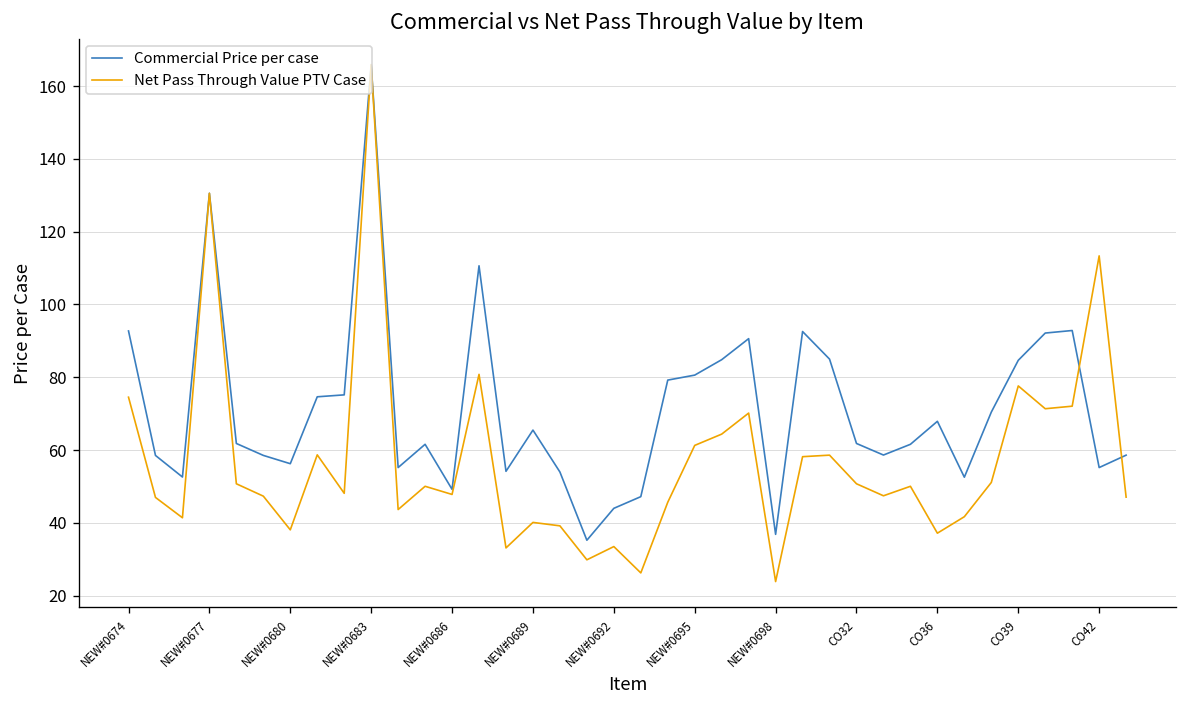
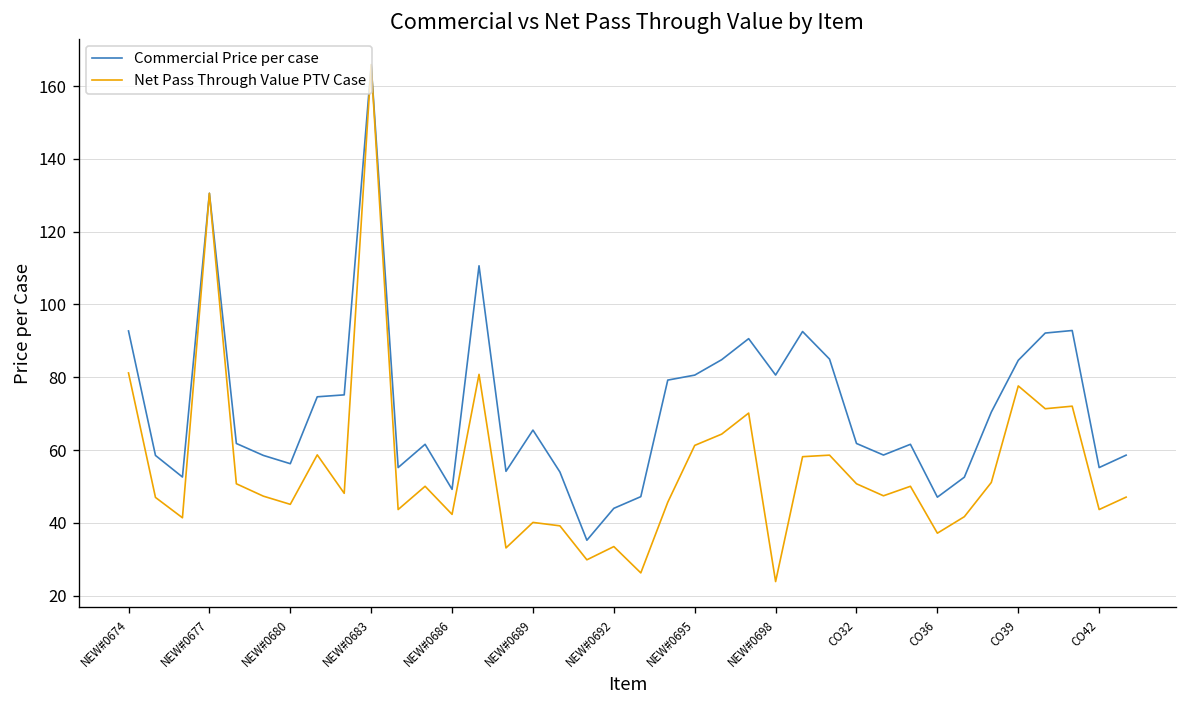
  {
    "Commercial Price per case": {
      "NEW#0674": 93,
      "NEW#0680": 56,
      "NEW#0686": 49,
      "NEW#0689": 65,
      "NEW#0692": 44,
      "NEW#0695": 81,
-     "NEW#0698": 37,
+     "NEW#0698": 81,
      "CO32": 62,
-     "CO36": 68,
+     "CO36": 47,
      "CO39": 85,
      "CO42": 55
    },
    "Net Pass Through Value PTV Case": {
-     "NEW#0674": 75,
-     "NEW#0680": 38,
-     "NEW#0686": 48,
+     "NEW#0674": 81,
+     "NEW#0680": 45,
+     "NEW#0686": 42,
      "NEW#0689": 40,
      "NEW#0692": 33,
      "NEW#0695": 61,
      "NEW#0698": 24,
      "CO32": 51,
      "CO36": 37,
      "CO39": 78,
-     "CO42": 113
+     "CO42": 44
    }
  }
